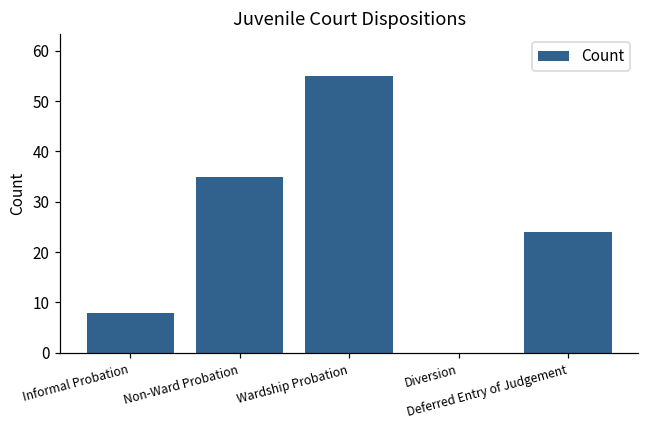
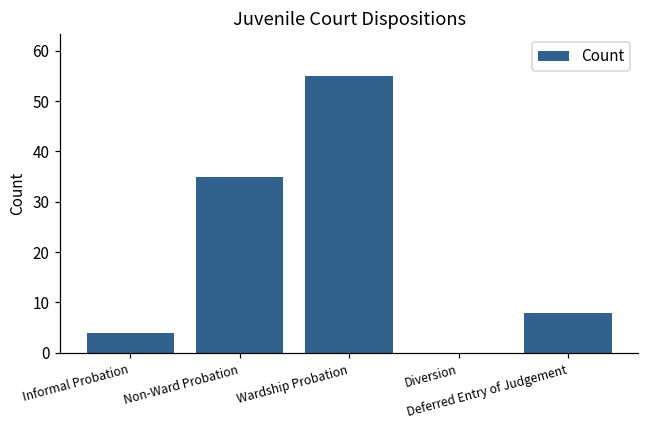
  {
-   "Informal Probation": 8,
+   "Informal Probation": 4,
    "Non-Ward Probation": 35,
    "Wardship Probation": 55,
    "Diversion": 0,
-   "Deferred Entry of Judgement": 24
+   "Deferred Entry of Judgement": 8
  }
